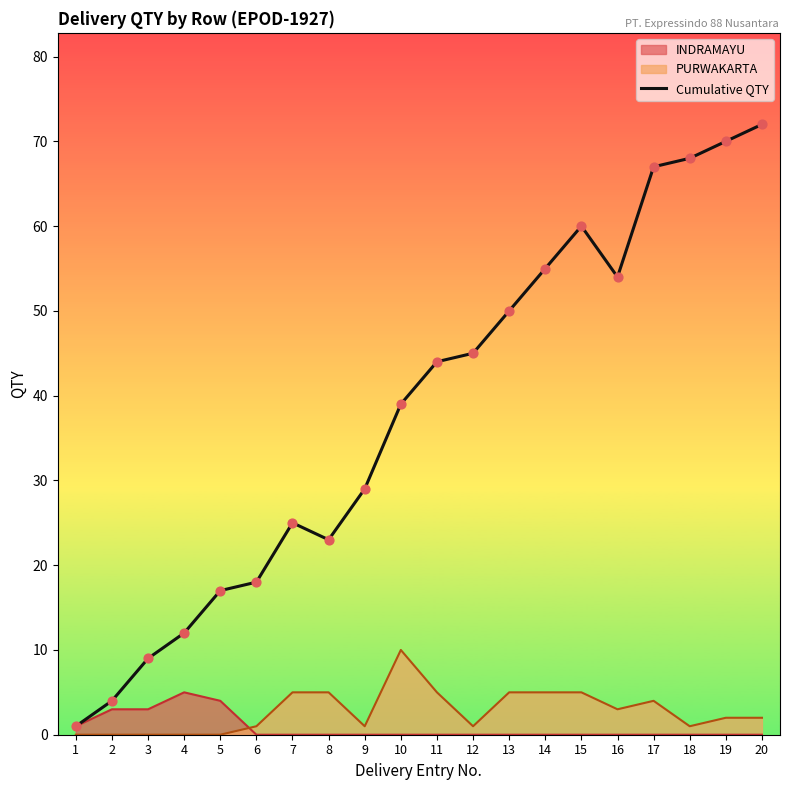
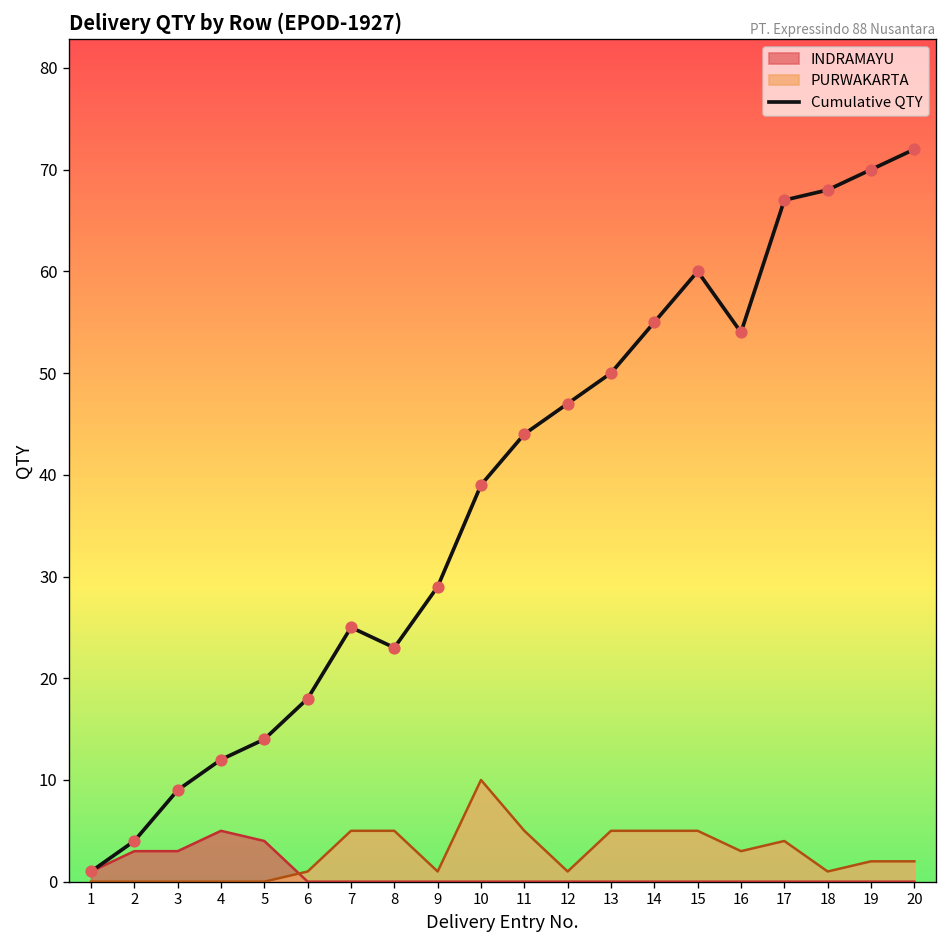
  {
    "INDRAMAYU": {
      "2": 3,
      "3": 3,
      "4": 5,
      "5": 4,
      "6": 0,
      "7": 0,
      "8": 0,
      "9": 0,
      "10": 0,
      "11": 0,
      "12": 0,
      "13": 0,
      "14": 0,
      "15": 0,
      "16": 0,
      "17": 0,
      "18": 0,
      "19": 0,
      "20": 0
    },
    "PURWAKARTA": {
      "1": 0,
      "2": 0,
      "3": 0,
      "4": 0,
      "5": 0,
      "6": 1,
      "7": 5,
      "8": 5,
      "9": 1,
      "10": 10,
      "11": 5,
      "12": 1,
      "13": 5,
      "14": 5,
      "15": 5,
      "16": 3,
      "17": 4,
      "18": 1,
      "19": 2,
      "20": 2
    },
    "Cumulative QTY": {
      "2": 4,
      "3": 9,
      "4": 12,
-     "5": 17,
+     "5": 14,
      "6": 18,
      "7": 25,
      "8": 23,
      "9": 29,
      "10": 39,
      "11": 44,
-     "12": 45,
+     "12": 47,
      "13": 50,
      "14": 55,
      "15": 60,
      "16": 54,
      "17": 67,
      "18": 68,
      "19": 70,
      "20": 72
    }
  }
